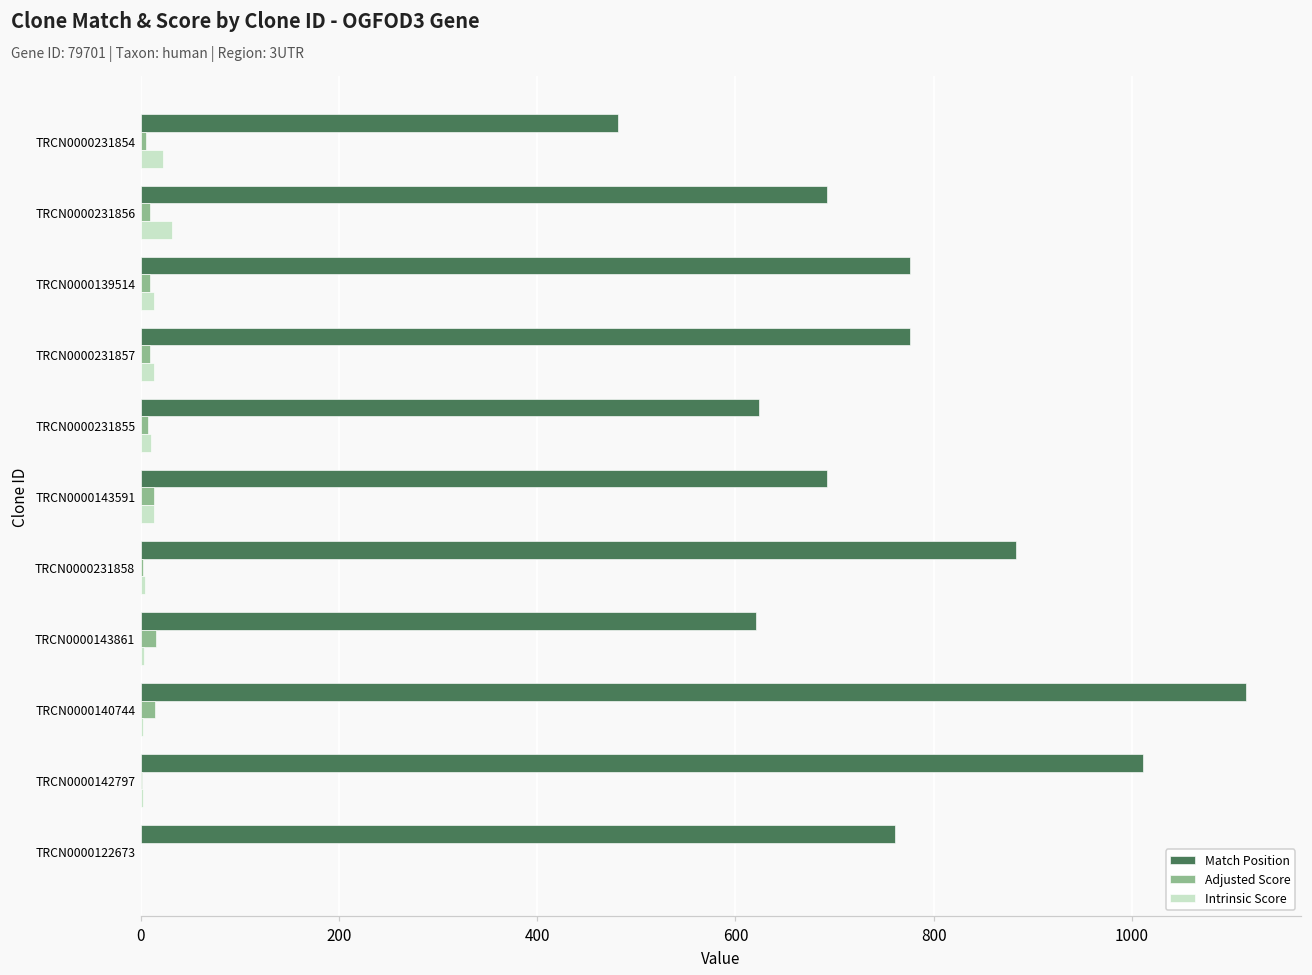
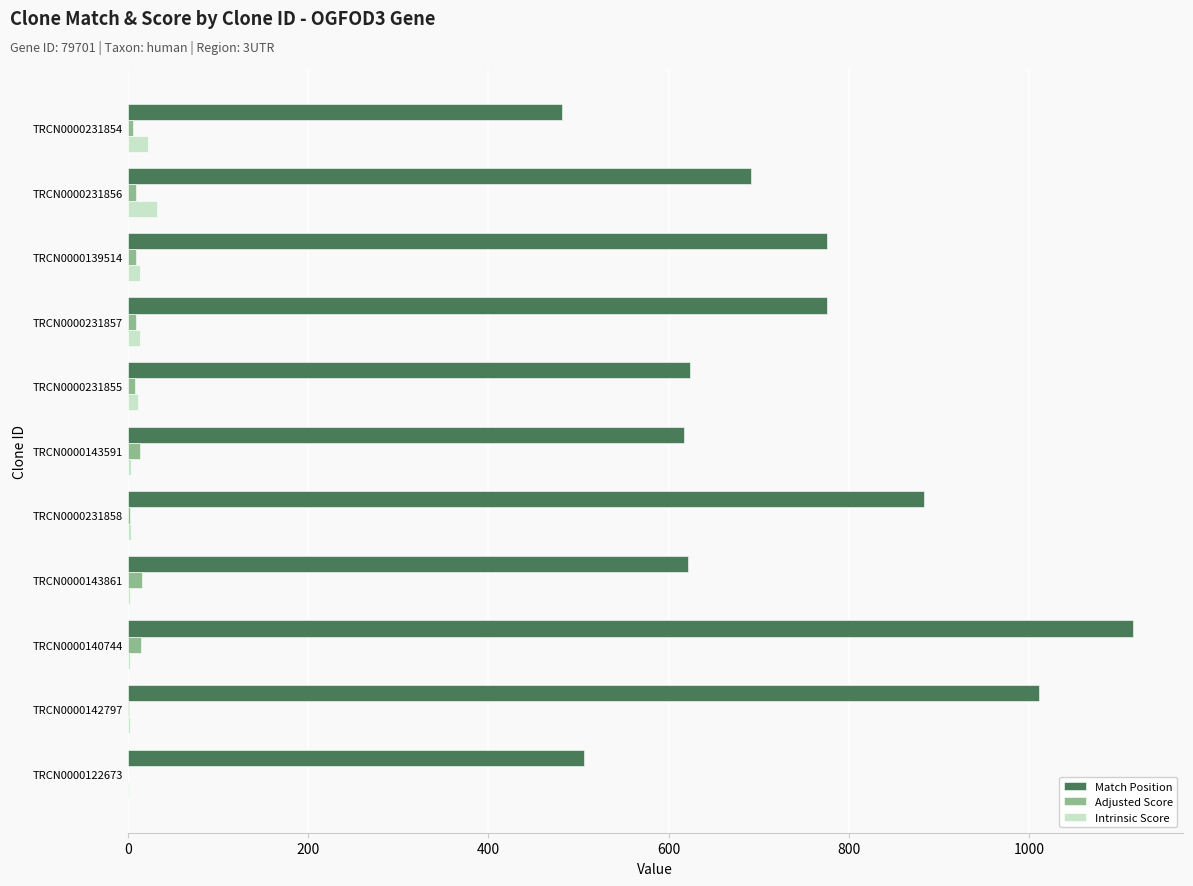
  {
    "Match Position": {
      "TRCN0000231854": 480,
      "TRCN0000231856": 690,
      "TRCN0000139514": 780,
      "TRCN0000231857": 780,
      "TRCN0000231855": 620,
-     "TRCN0000143591": 690,
+     "TRCN0000143591": 620,
      "TRCN0000231858": 880,
      "TRCN0000143861": 620,
      "TRCN0000140744": 1120,
      "TRCN0000142797": 1010,
-     "TRCN0000122673": 760
+     "TRCN0000122673": 510
    },
    "Adjusted Score": {
      "TRCN0000231854": 10,
      "TRCN0000231856": 10,
      "TRCN0000139514": 10,
      "TRCN0000231857": 10,
      "TRCN0000231855": 10,
      "TRCN0000143591": 10,
      "TRCN0000231858": 0,
      "TRCN0000143861": 20,
      "TRCN0000140744": 10
    },
    "Intrinsic Score": {
      "TRCN0000231854": 20,
      "TRCN0000231856": 30,
      "TRCN0000139514": 10,
      "TRCN0000231857": 10,
      "TRCN0000231855": 10,
-     "TRCN0000143591": 10,
+     "TRCN0000143591": 0,
      "TRCN0000231858": 0,
      "TRCN0000143861": 0
    }
  }
